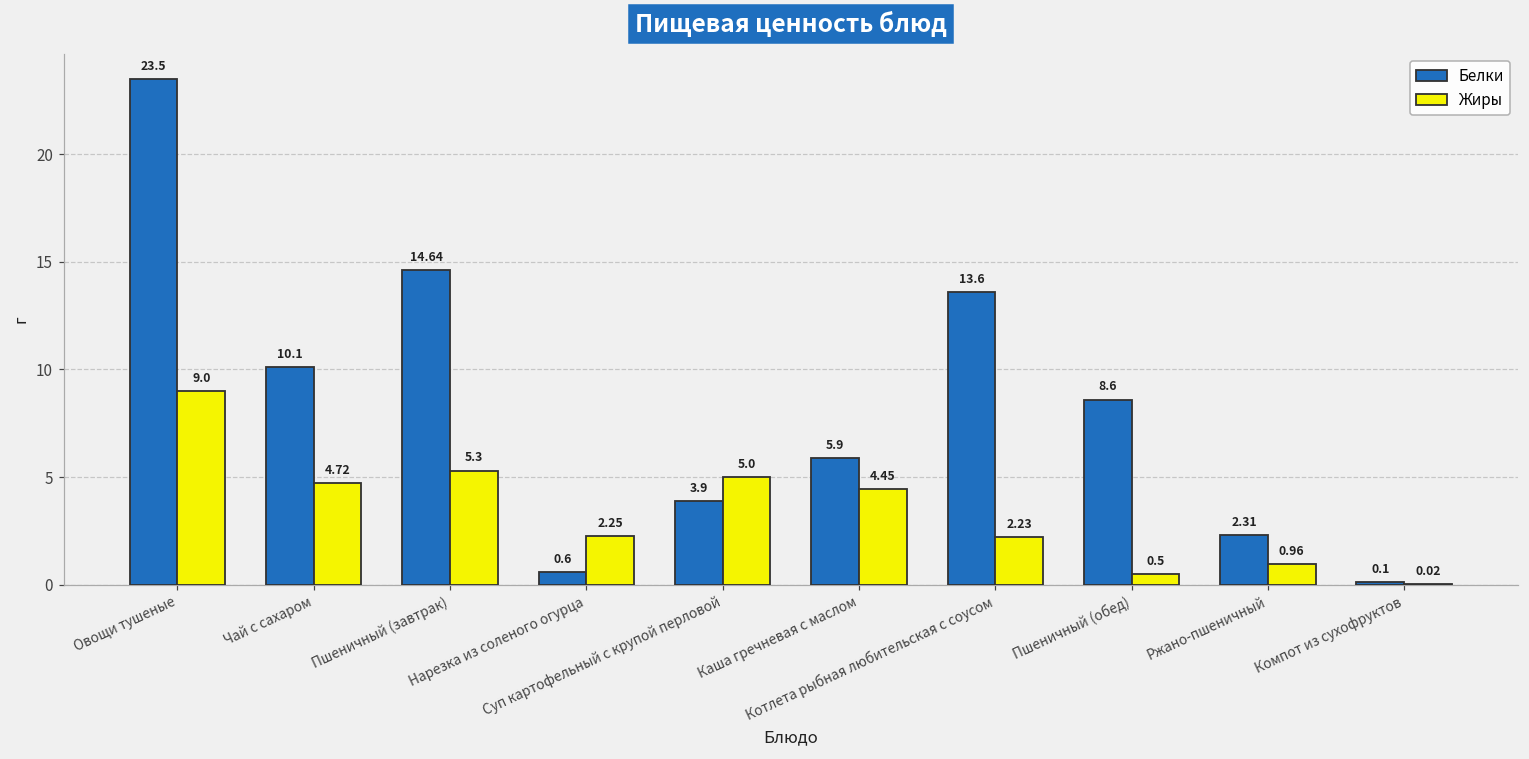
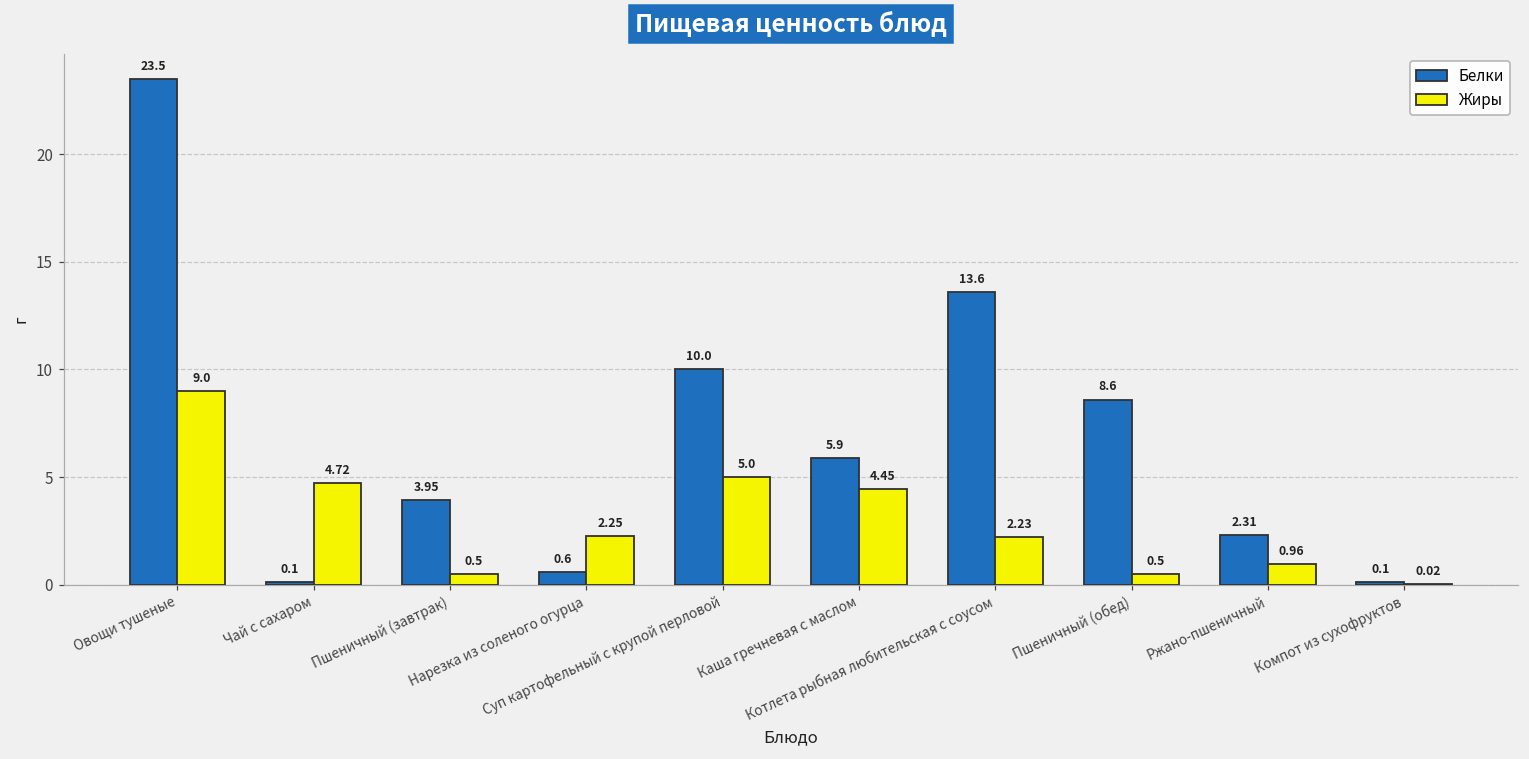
  {
    "Белки": {
      "Овощи тушеные": 23.5,
-     "Чай с сахаром": 10.1,
-     "Пшеничный (завтрак)": 14.64,
+     "Чай с сахаром": 0.1,
+     "Пшеничный (завтрак)": 3.95,
      "Нарезка из соленого огурца": 0.6,
-     "Суп картофельный с крупой перловой": 3.9,
+     "Суп картофельный с крупой перловой": 10.0,
      "Каша гречневая с маслом": 5.9,
      "Котлета рыбная любительская с соусом": 13.6,
      "Пшеничный (обед)": 8.6,
      "Ржано-пшеничный": 2.31,
      "Компот из сухофруктов": 0.1
    },
    "Жиры": {
      "Овощи тушеные": 9.0,
      "Чай с сахаром": 4.72,
-     "Пшеничный (завтрак)": 5.3,
+     "Пшеничный (завтрак)": 0.5,
      "Нарезка из соленого огурца": 2.25,
      "Суп картофельный с крупой перловой": 5.0,
      "Каша гречневая с маслом": 4.45,
      "Котлета рыбная любительская с соусом": 2.23,
      "Пшеничный (обед)": 0.5,
      "Ржано-пшеничный": 0.96,
      "Компот из сухофруктов": 0.02
    }
  }
